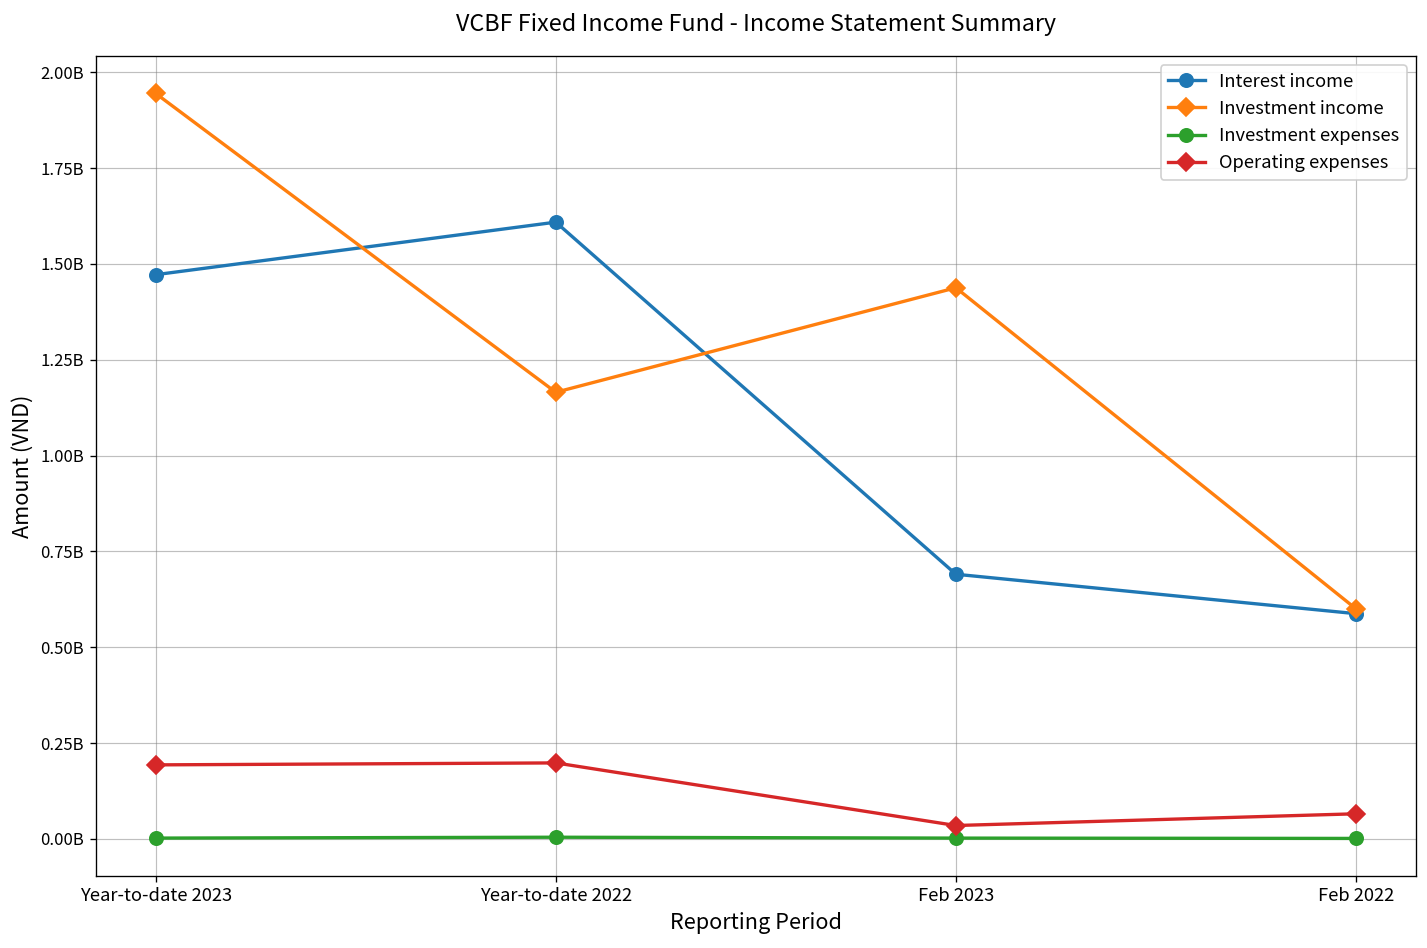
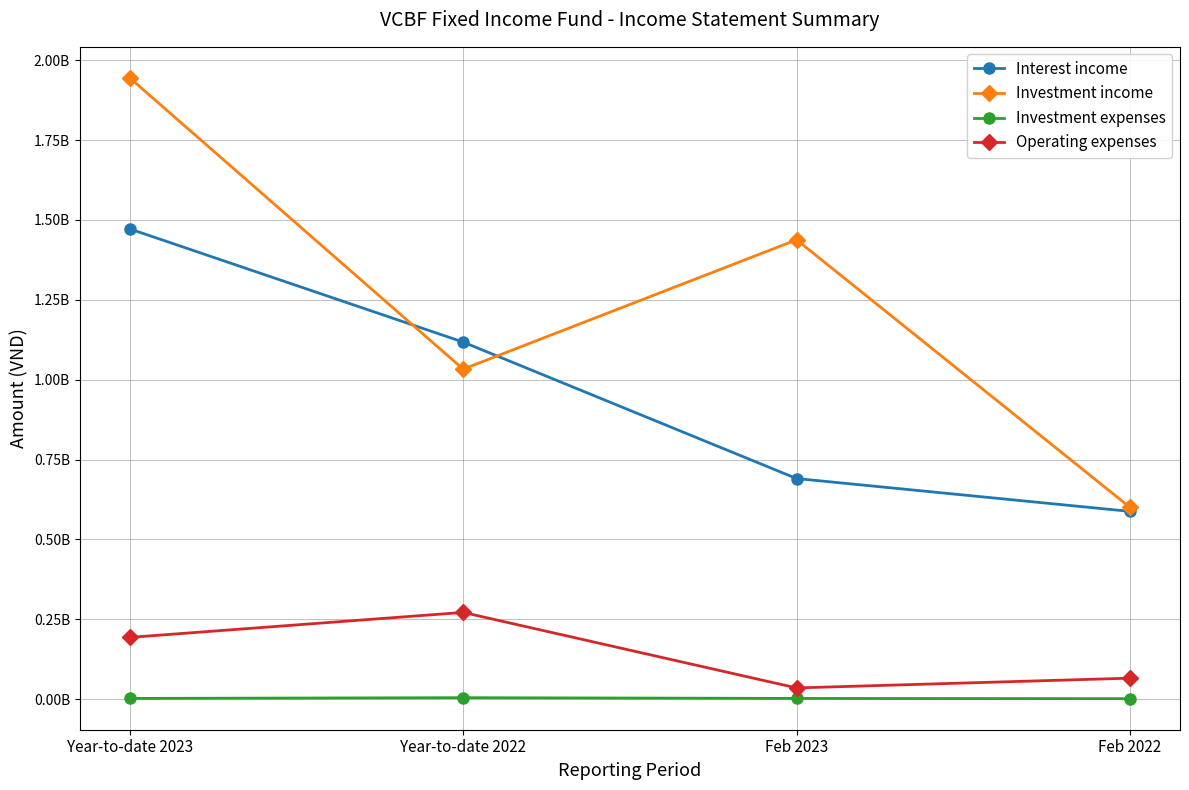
  {
    "Interest income": {
      "Year-to-date 2023": 1470000000,
-     "Year-to-date 2022": 1610000000,
+     "Year-to-date 2022": 1120000000,
      "Feb 2023": 690000000,
      "Feb 2022": 590000000
    },
    "Investment income": {
      "Year-to-date 2023": 1940000000,
-     "Year-to-date 2022": 1170000000,
+     "Year-to-date 2022": 1030000000,
      "Feb 2023": 1440000000,
      "Feb 2022": 600000000
    },
    "Investment expenses": {
      "Year-to-date 2023": 0,
      "Year-to-date 2022": 0,
      "Feb 2023": 0,
      "Feb 2022": 0
    },
    "Operating expenses": {
      "Year-to-date 2023": 190000000,
-     "Year-to-date 2022": 200000000,
+     "Year-to-date 2022": 270000000,
      "Feb 2023": 30000000,
      "Feb 2022": 70000000
    }
  }
